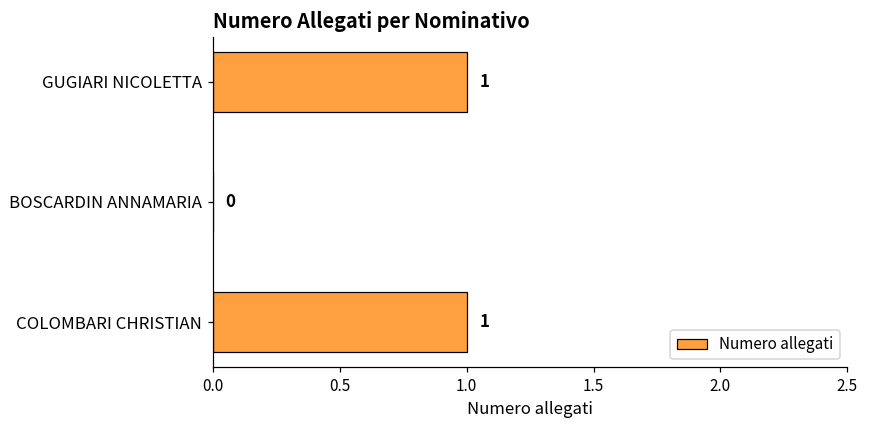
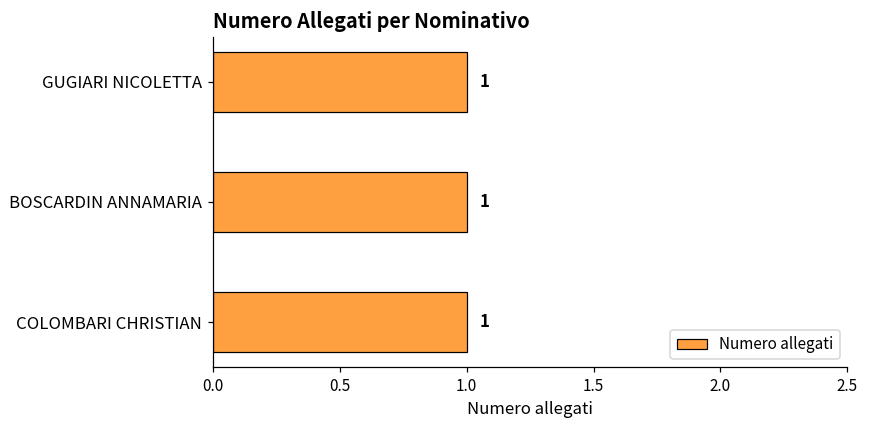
  {
    "GUGIARI NICOLETTA": 1,
-   "BOSCARDIN ANNAMARIA": 0,
+   "BOSCARDIN ANNAMARIA": 1,
    "COLOMBARI CHRISTIAN": 1
  }
